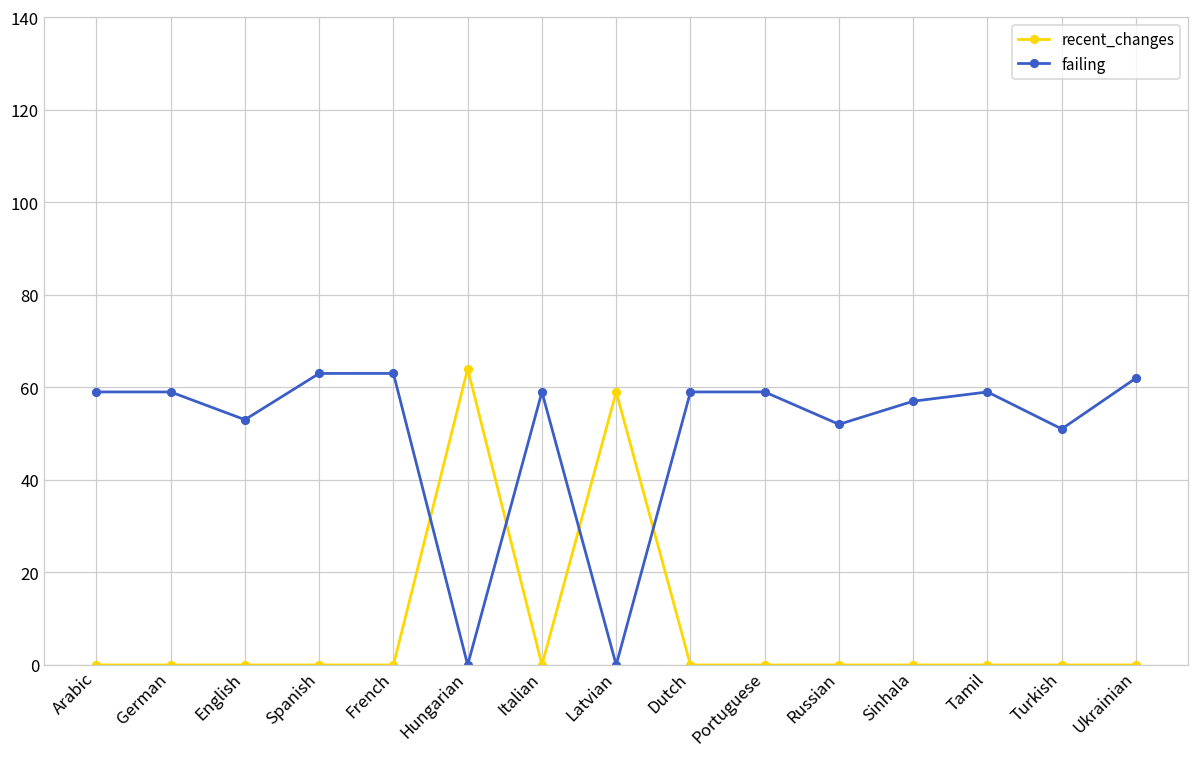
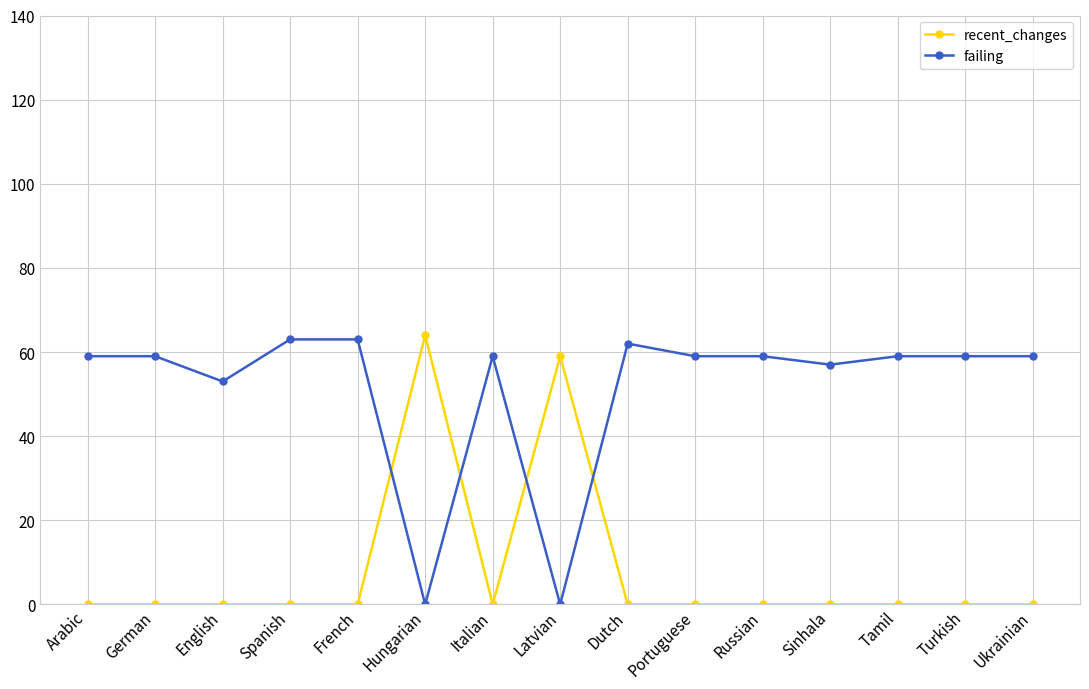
  {
    "recent_changes": {
      "Arabic": 0,
      "German": 0,
      "English": 0,
      "Spanish": 0,
      "French": 0,
      "Hungarian": 64,
      "Italian": 0,
      "Latvian": 59,
      "Dutch": 0,
      "Portuguese": 0,
      "Russian": 0,
      "Sinhala": 0,
      "Tamil": 0,
      "Turkish": 0,
      "Ukrainian": 0
    },
    "failing": {
      "Arabic": 59,
      "German": 59,
      "English": 53,
      "Spanish": 63,
      "French": 63,
      "Hungarian": 0,
      "Italian": 59,
      "Latvian": 0,
-     "Dutch": 59,
+     "Dutch": 62,
      "Portuguese": 59,
-     "Russian": 52,
+     "Russian": 59,
      "Sinhala": 57,
      "Tamil": 59,
-     "Turkish": 51,
-     "Ukrainian": 62
+     "Turkish": 59,
+     "Ukrainian": 59
    }
  }
